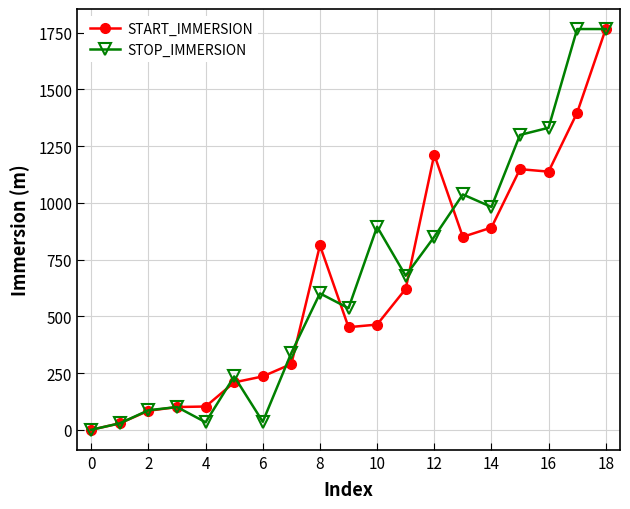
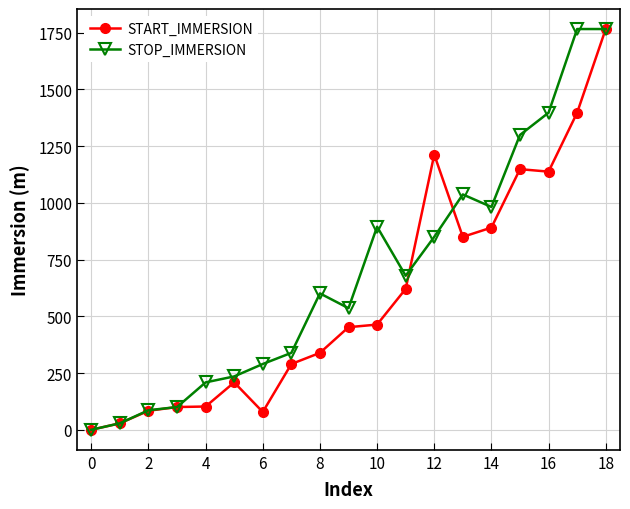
  {
    "START_IMMERSION": {
      "4": 100,
-     "6": 240,
-     "8": 810,
+     "6": 80,
+     "8": 340,
      "10": 460,
      "12": 1210,
      "14": 890,
      "16": 1140
    },
    "STOP_IMMERSION": {
-     "4": 30,
-     "6": 40,
+     "4": 210,
+     "6": 290,
      "8": 600,
      "10": 900,
      "12": 850,
      "14": 980,
-     "16": 1330
+     "16": 1400
    }
  }
